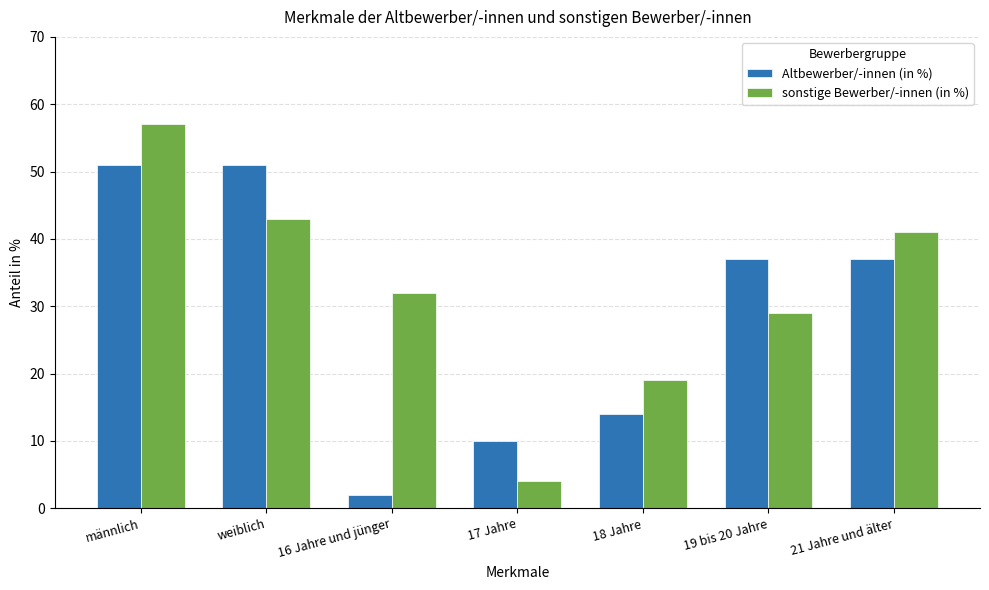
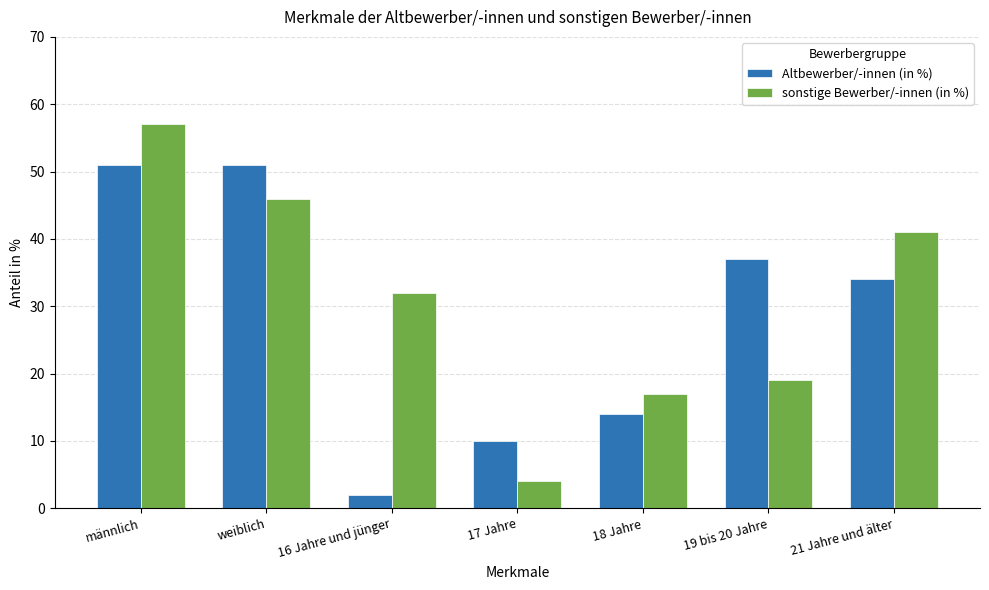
  {
    "Altbewerber/-innen (in %)": {
      "männlich": 51,
      "weiblich": 51,
      "16 Jahre und jünger": 2,
      "17 Jahre": 10,
      "18 Jahre": 14,
      "19 bis 20 Jahre": 37,
-     "21 Jahre und älter": 37
+     "21 Jahre und älter": 34
    },
    "sonstige Bewerber/-innen (in %)": {
      "männlich": 57,
-     "weiblich": 43,
+     "weiblich": 46,
      "16 Jahre und jünger": 32,
      "17 Jahre": 4,
-     "18 Jahre": 19,
-     "19 bis 20 Jahre": 29,
+     "18 Jahre": 17,
+     "19 bis 20 Jahre": 19,
      "21 Jahre und älter": 41
    }
  }
